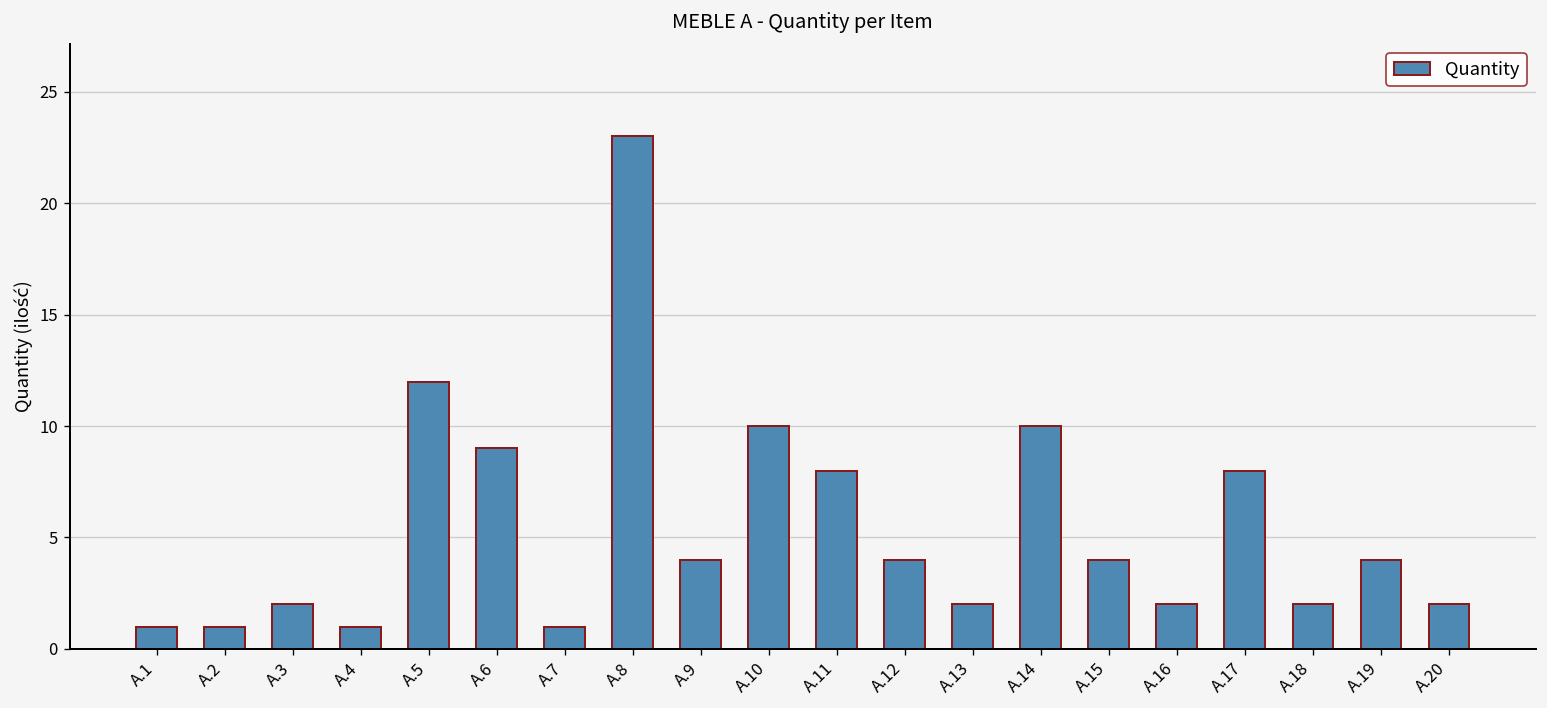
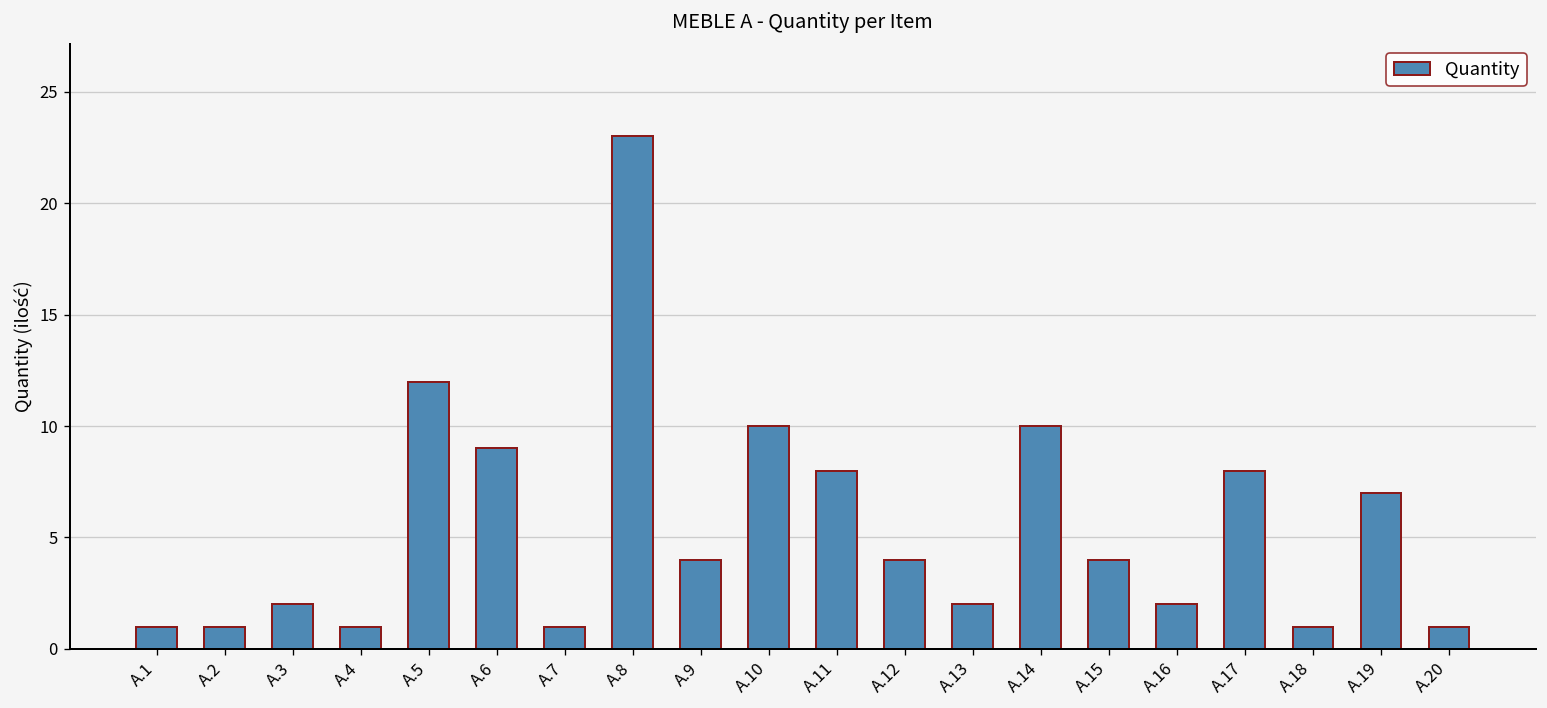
  {
    "A.1": 1,
    "A.2": 1,
    "A.3": 2,
    "A.4": 1,
    "A.5": 12,
    "A.6": 9,
    "A.7": 1,
    "A.8": 23,
    "A.9": 4,
    "A.10": 10,
    "A.11": 8,
    "A.12": 4,
    "A.13": 2,
    "A.14": 10,
    "A.15": 4,
    "A.16": 2,
    "A.17": 8,
-   "A.18": 2,
-   "A.19": 4,
-   "A.20": 2
+   "A.18": 1,
+   "A.19": 7,
+   "A.20": 1
  }
